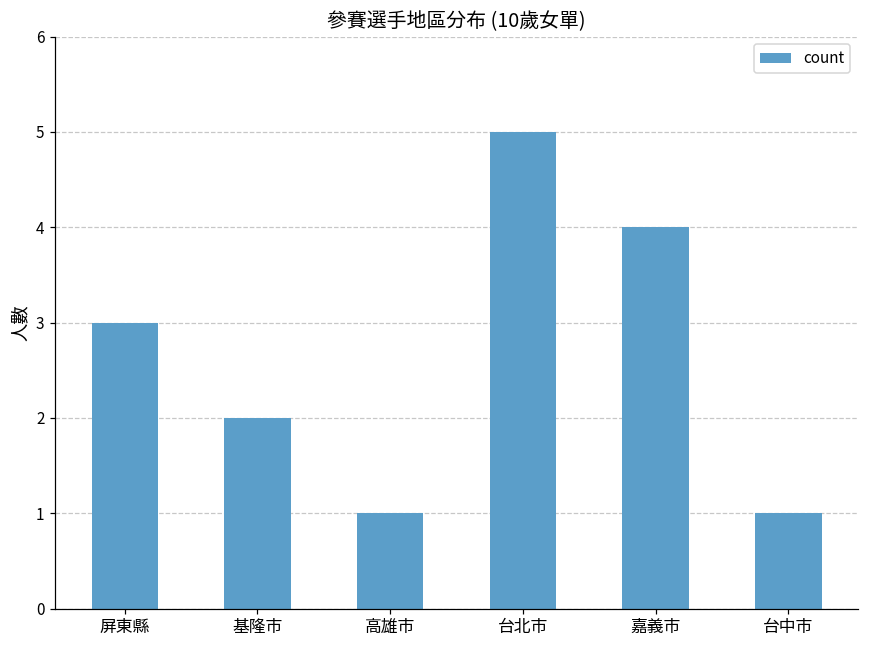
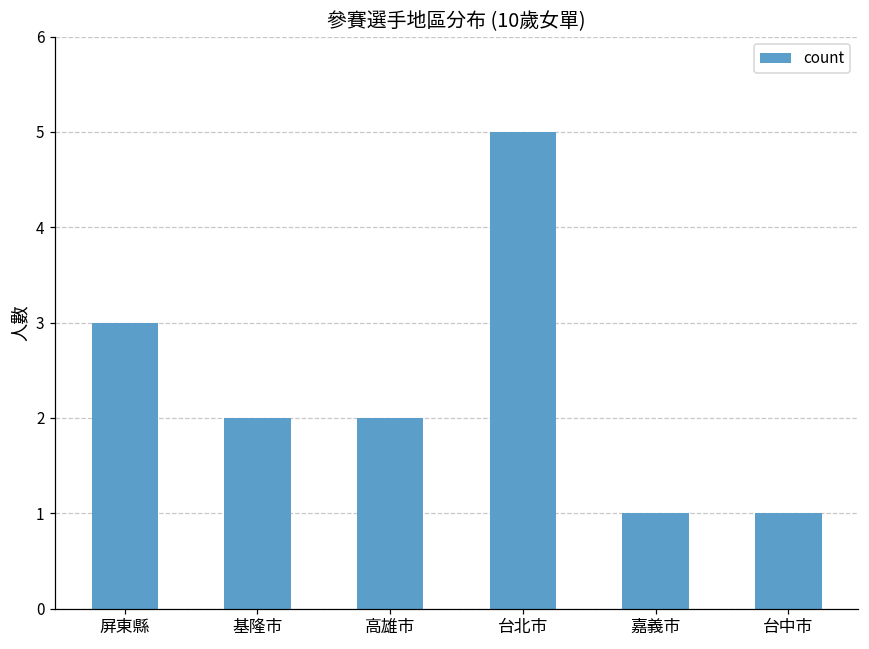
  {
    "屏東縣": 3,
    "基隆市": 2,
-   "高雄市": 1,
+   "高雄市": 2,
    "台北市": 5,
-   "嘉義市": 4,
+   "嘉義市": 1,
    "台中市": 1
  }
